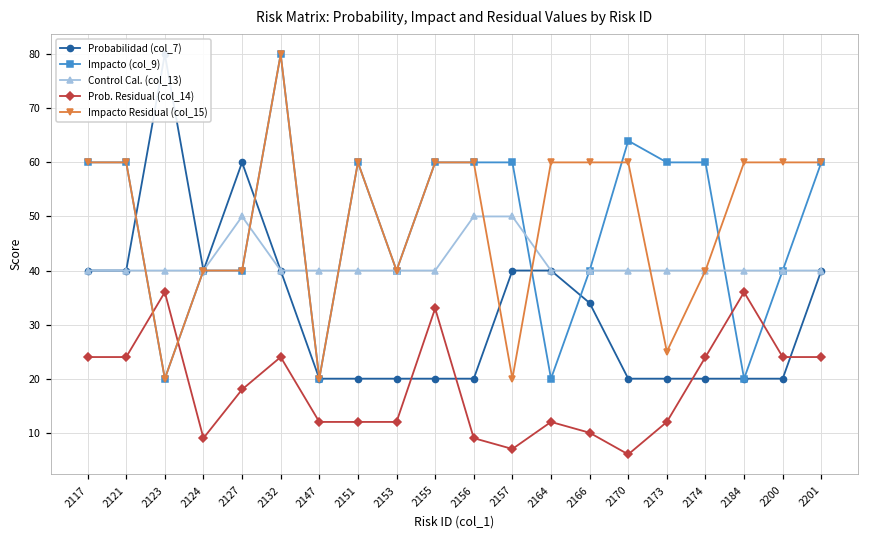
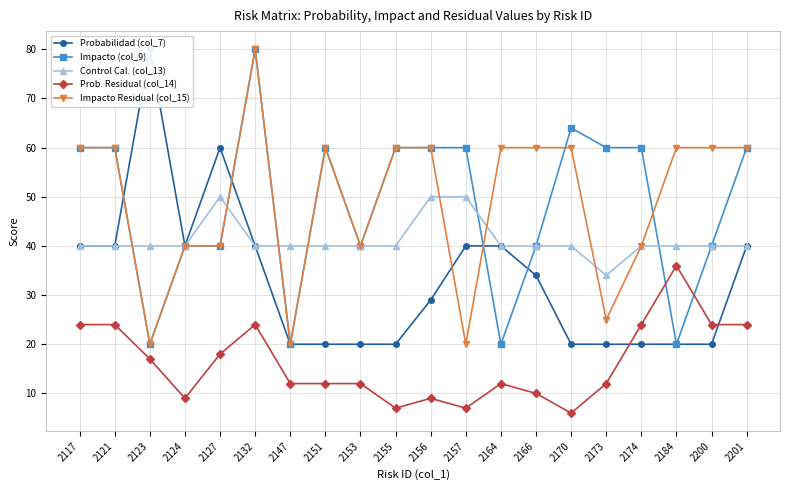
  {
    "Probabilidad (col_7)": {
      "2127": 60,
      "2151": 20,
      "2153": 20,
      "2155": 20,
-     "2156": 20,
+     "2156": 29,
      "2157": 40,
      "2166": 34,
      "2170": 20,
      "2173": 20,
      "2174": 20,
      "2200": 20
    },
    "Impacto (col_9)": {
      "2157": 60,
      "2164": 20,
      "2170": 64,
      "2173": 60,
      "2174": 60
    },
    "Control Cal. (col_13)": {
      "2123": 40,
      "2127": 50,
      "2147": 40,
      "2151": 40,
      "2155": 40,
      "2156": 50,
      "2157": 50,
      "2170": 40,
-     "2173": 40,
+     "2173": 34,
      "2184": 40
    },
    "Prob. Residual (col_14)": {
      "2117": 24,
      "2121": 24,
-     "2123": 36,
+     "2123": 17,
      "2124": 9,
      "2127": 18,
      "2132": 24,
      "2147": 12,
      "2151": 12,
      "2153": 12,
-     "2155": 33,
+     "2155": 7,
      "2156": 9,
      "2157": 7,
      "2164": 12,
      "2166": 10,
      "2170": 6,
      "2173": 12,
      "2174": 24,
      "2184": 36,
      "2200": 24,
      "2201": 24
    },
    "Impacto Residual (col_15)": {
      "2157": 20,
      "2164": 60,
      "2166": 60,
      "2170": 60,
      "2173": 25,
      "2184": 60,
      "2200": 60
    }
  }
